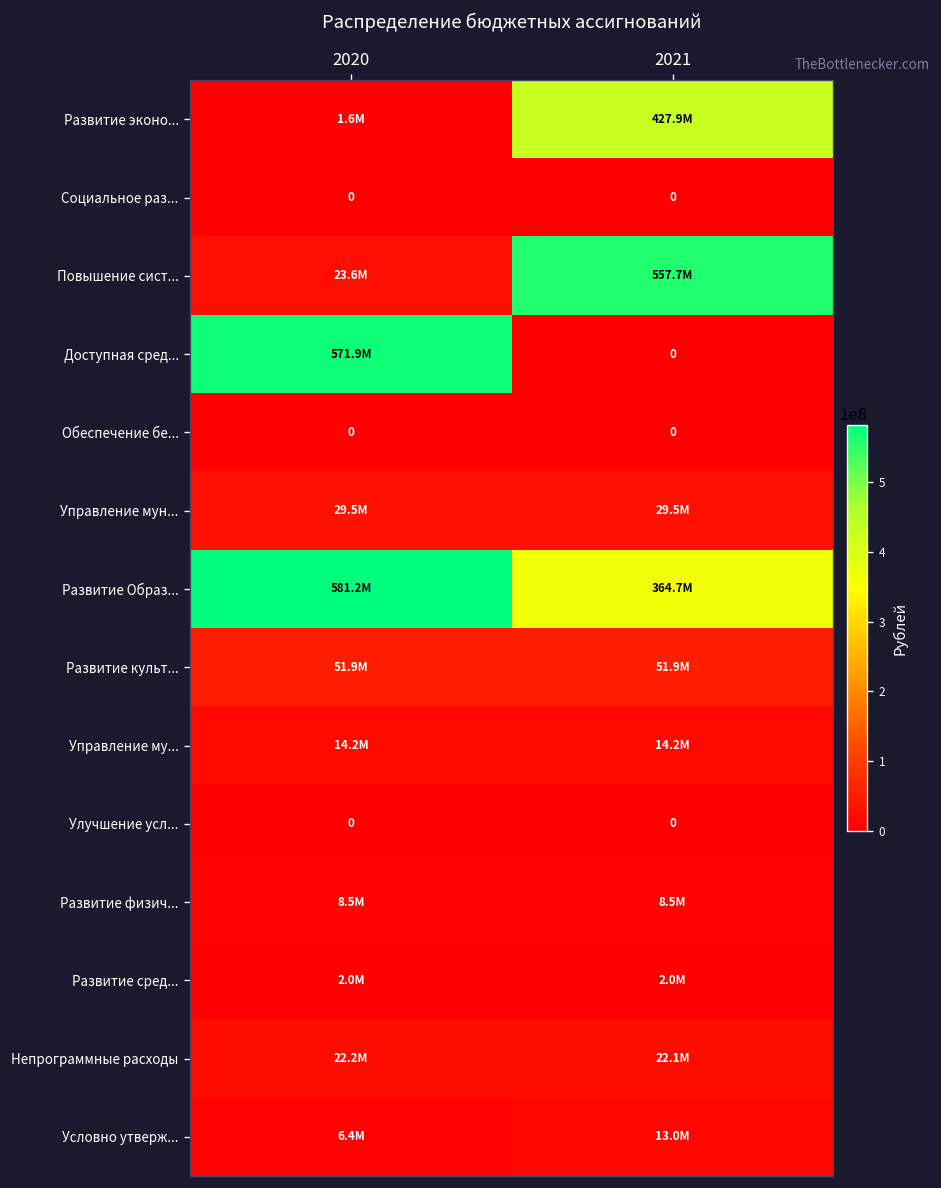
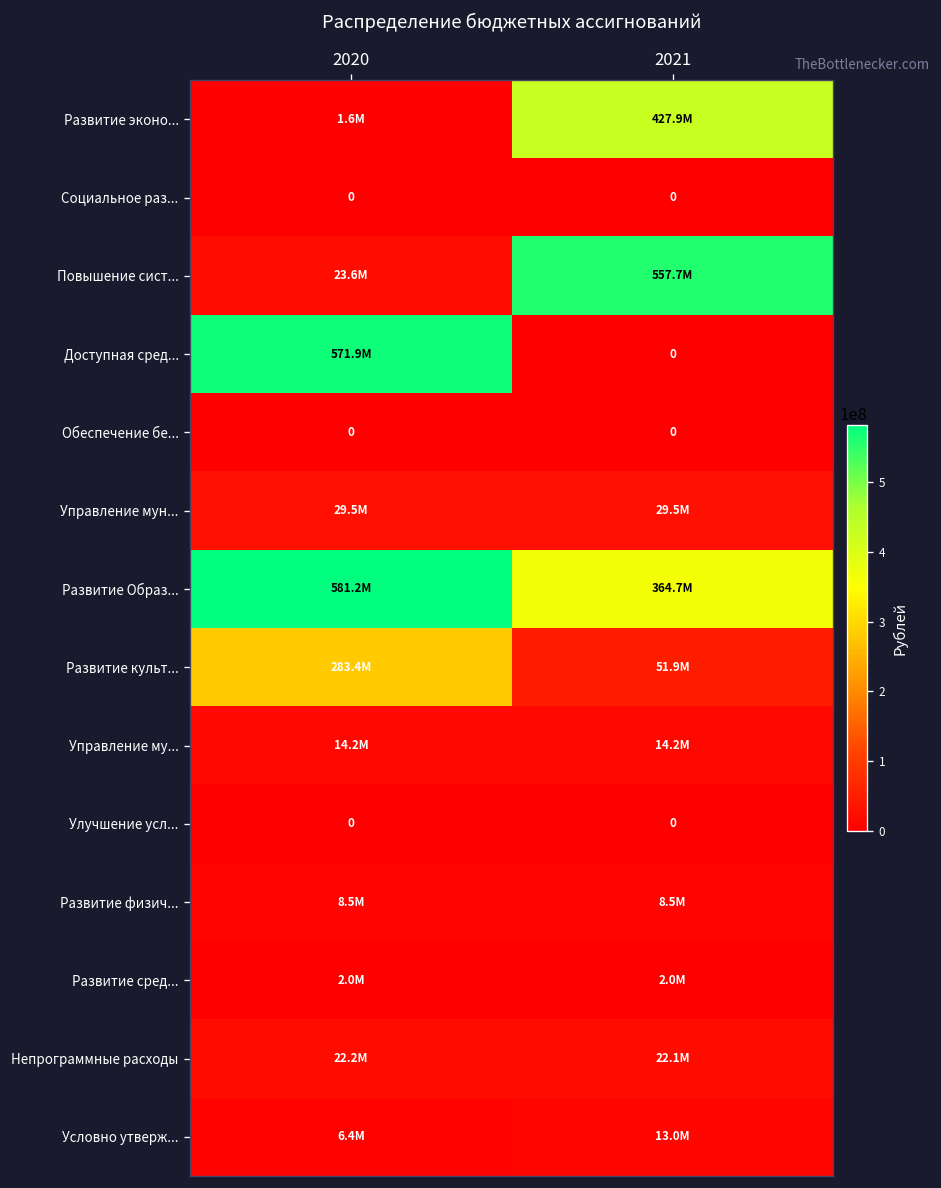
  {
    "Развитие эконо...": {
      "2020": "1.6M",
      "2021": "427.9M"
    },
    "Социальное раз...": {
      "2020": "0",
      "2021": "0"
    },
    "Повышение сист...": {
      "2020": "23.6M",
      "2021": "557.7M"
    },
    "Доступная сред...": {
      "2020": "571.9M",
      "2021": "0"
    },
    "Обеспечение бе...": {
      "2020": "0",
      "2021": "0"
    },
    "Управление мун...": {
      "2020": "29.5M",
      "2021": "29.5M"
    },
    "Развитие Образ...": {
      "2020": "581.2M",
      "2021": "364.7M"
    },
    "Развитие культ...": {
-     "2020": "51.9M",
+     "2020": "283.4M",
      "2021": "51.9M"
    },
    "Управление му...": {
      "2020": "14.2M",
      "2021": "14.2M"
    },
    "Улучшение усл...": {
      "2020": "0",
      "2021": "0"
    },
    "Развитие физич...": {
      "2020": "8.5M",
      "2021": "8.5M"
    },
    "Развитие сред...": {
      "2020": "2.0M",
      "2021": "2.0M"
    },
    "Непрограммные расходы": {
      "2020": "22.2M",
      "2021": "22.1M"
    },
    "Условно утверж...": {
      "2020": "6.4M",
      "2021": "13.0M"
    }
  }
